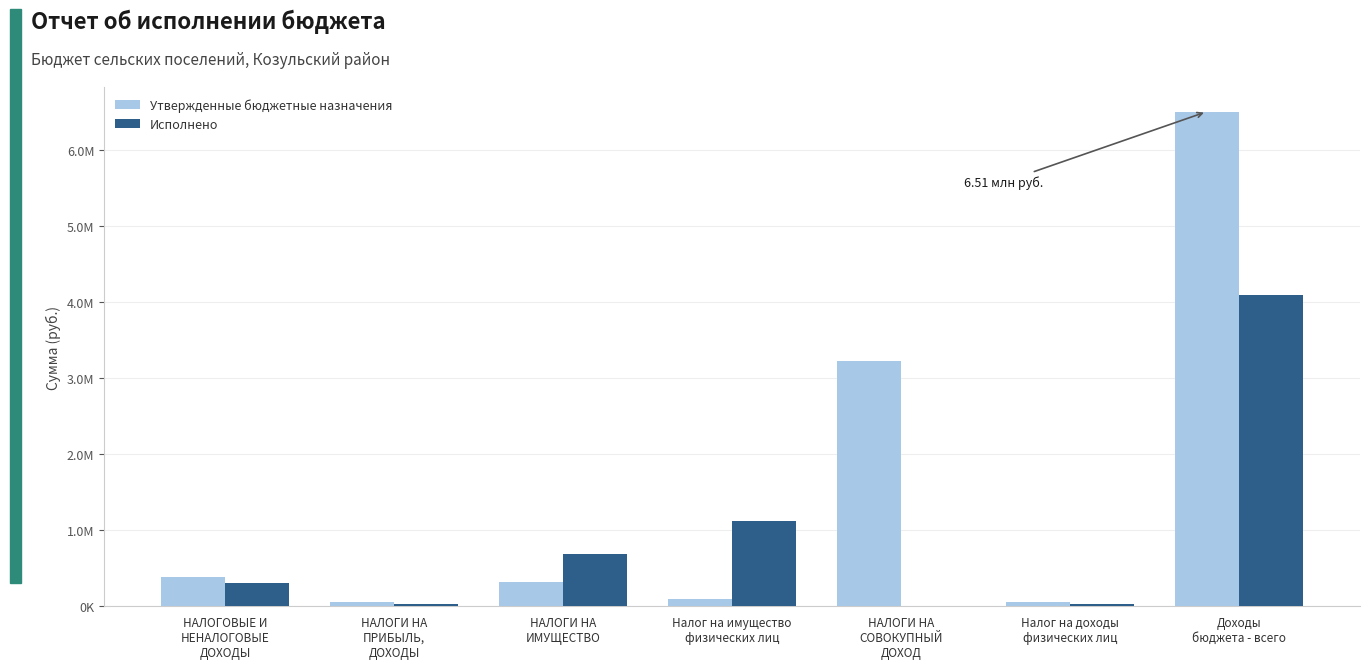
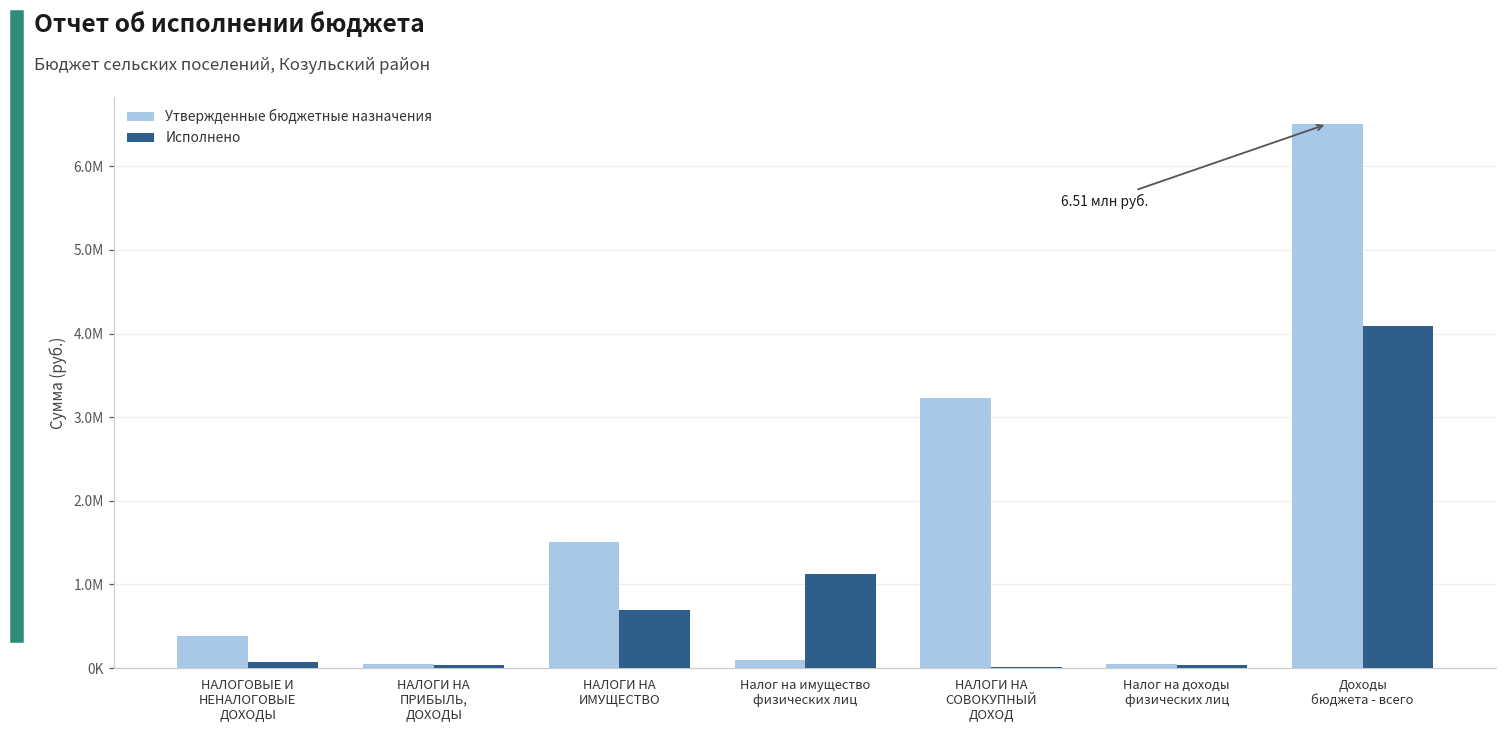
  {
    "Утвержденные бюджетные назначения": {
      "НАЛОГОВЫЕ И НЕНАЛОГОВЫЕ ДОХОДЫ": 400000,
      "НАЛОГИ НА ПРИБЫЛЬ, ДОХОДЫ": 100000,
-     "НАЛОГИ НА ИМУЩЕСТВО": 300000,
+     "НАЛОГИ НА ИМУЩЕСТВО": 1500000,
      "Налог на имущество физических лиц": 100000,
      "НАЛОГИ НА СОВОКУПНЫЙ ДОХОД": 3200000,
      "Налог на доходы физических лиц": 100000
    },
    "Исполнено": {
-     "НАЛОГОВЫЕ И НЕНАЛОГОВЫЕ ДОХОДЫ": 300000,
+     "НАЛОГОВЫЕ И НЕНАЛОГОВЫЕ ДОХОДЫ": 100000,
      "НАЛОГИ НА ИМУЩЕСТВО": 700000,
      "Налог на имущество физических лиц": 1100000,
      "Доходы бюджета - всего": 4100000
    }
  }
